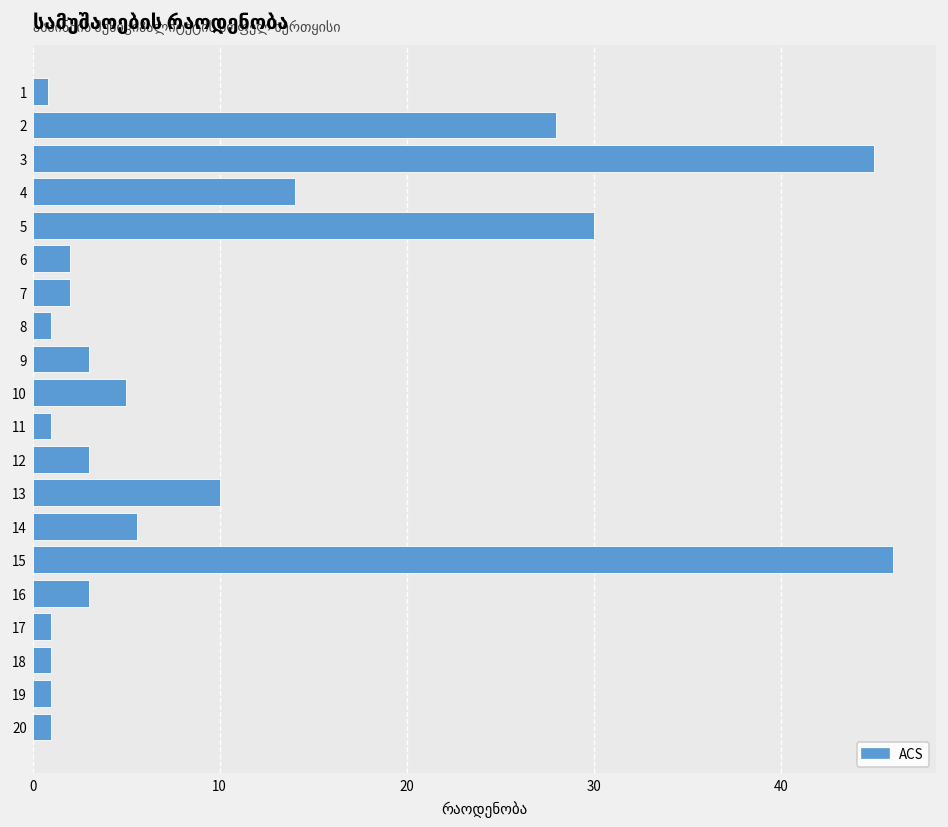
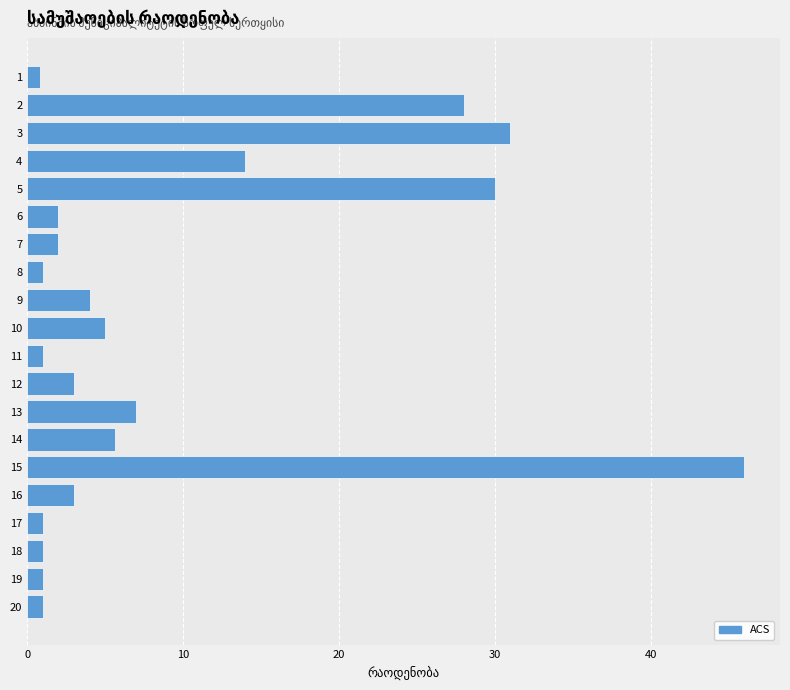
  {
    "1": 0.8,
    "2": 28,
-   "3": 45,
+   "3": 31,
    "4": 14,
    "5": 30,
    "6": 2,
    "7": 2,
    "8": 1,
-   "9": 3,
+   "9": 4,
    "10": 5,
    "11": 1,
    "12": 3,
-   "13": 10,
+   "13": 7,
    "14": 5.6,
    "15": 46,
    "16": 3,
    "17": 1,
    "18": 1,
    "19": 1,
    "20": 1
  }
